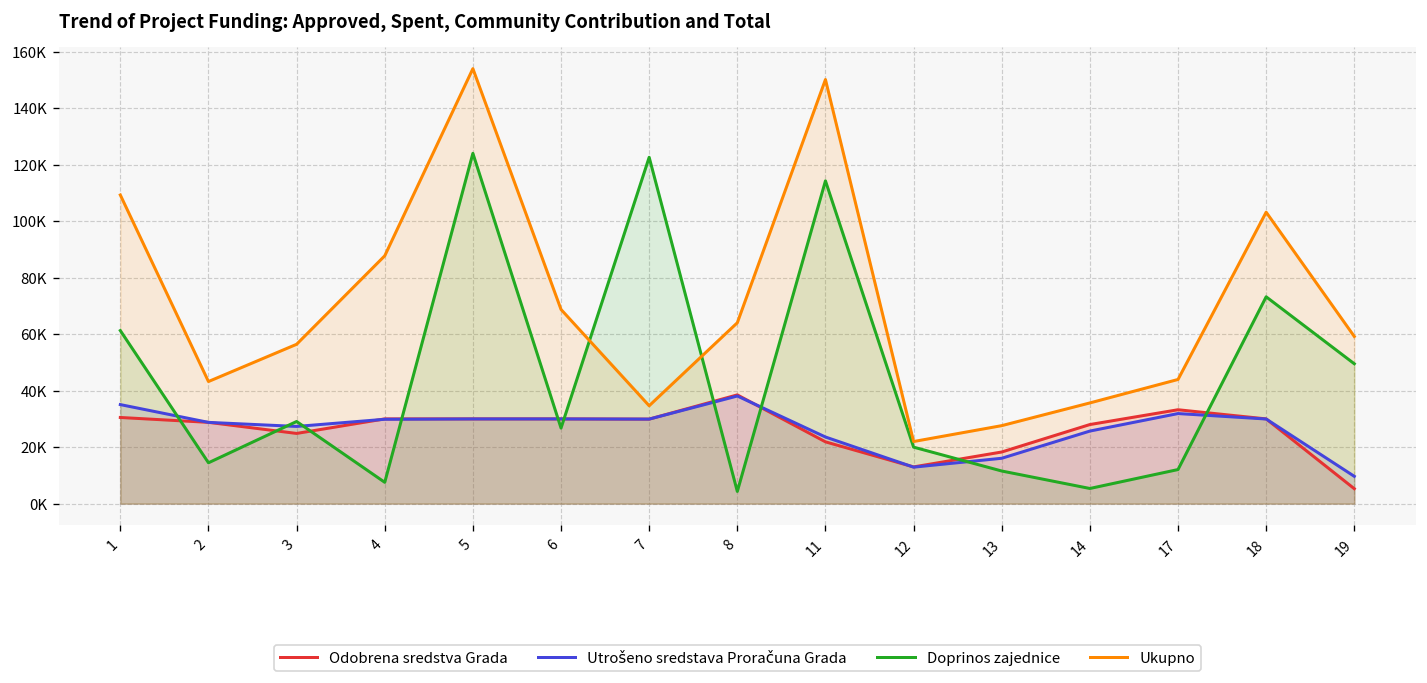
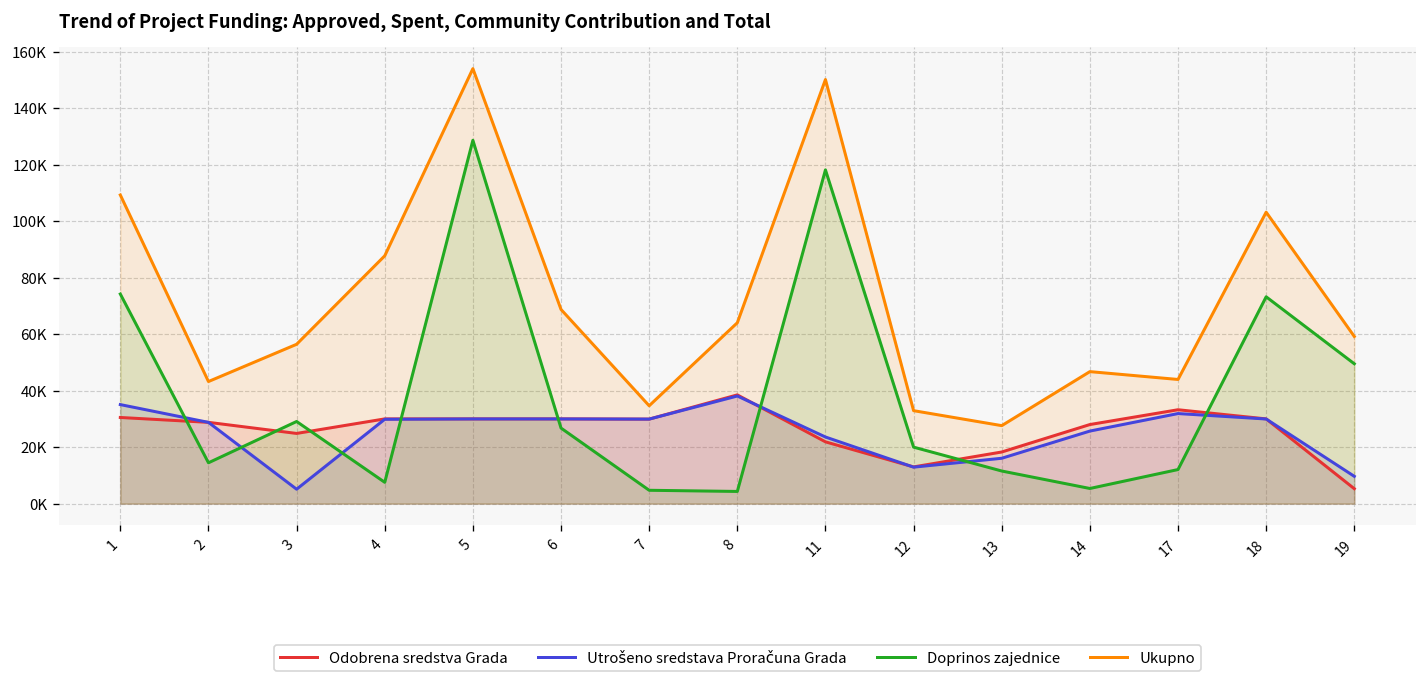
  {
    "Odobrena sredstva Grada": {
      "1": 31000,
      "3": 25000,
      "11": 22000,
      "13": 18000,
      "14": 28000,
      "17": 33000,
      "19": 5000
    },
    "Utrošeno sredstava Proračuna Grada": {
      "1": 35000,
-     "3": 27000,
+     "3": 5000,
      "11": 24000,
      "13": 16000,
      "14": 26000,
      "17": 32000,
      "19": 10000
    },
    "Doprinos zajednice": {
-     "1": 61000,
+     "1": 74000,
      "2": 14000,
      "3": 29000,
      "4": 8000,
-     "5": 124000,
+     "5": 129000,
      "6": 27000,
-     "7": 123000,
+     "7": 5000,
      "8": 4000,
-     "11": 114000,
+     "11": 118000,
      "12": 20000,
      "13": 12000,
      "14": 5000,
      "17": 12000,
      "18": 73000,
      "19": 50000
    },
    "Ukupno": {
      "1": 109000,
      "2": 43000,
      "3": 56000,
      "4": 88000,
      "5": 154000,
      "6": 69000,
      "7": 35000,
      "8": 64000,
      "11": 150000,
-     "12": 22000,
+     "12": 33000,
      "13": 28000,
-     "14": 36000,
+     "14": 47000,
      "17": 44000,
      "18": 103000,
      "19": 59000
    }
  }
